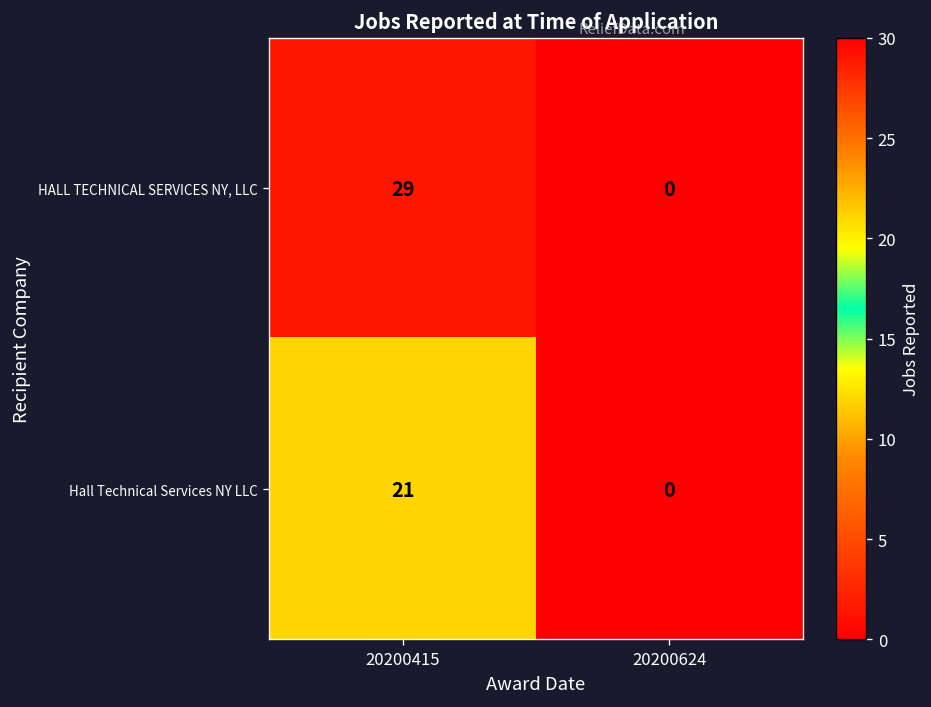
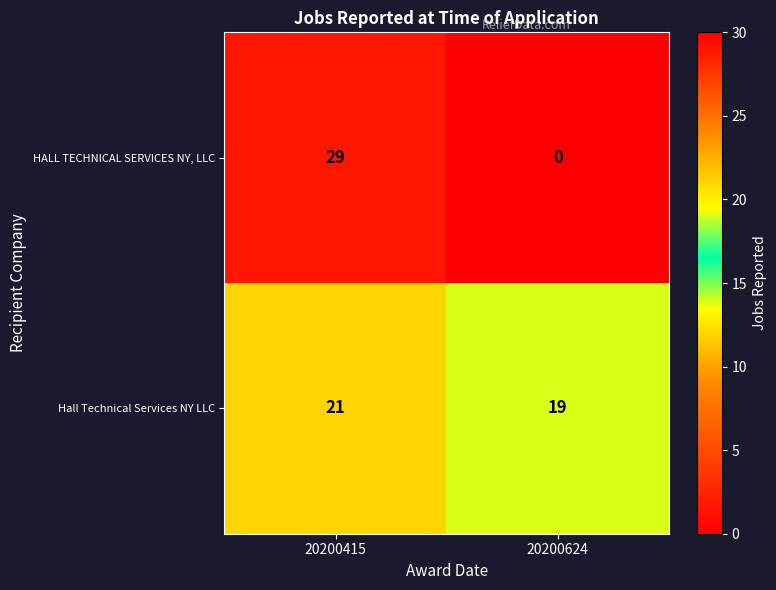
  {
    "HALL TECHNICAL SERVICES NY, LLC": {
      "20200415": 29,
      "20200624": 0
    },
    "Hall Technical Services NY LLC": {
      "20200415": 21,
-     "20200624": 0
+     "20200624": 19
    }
  }
